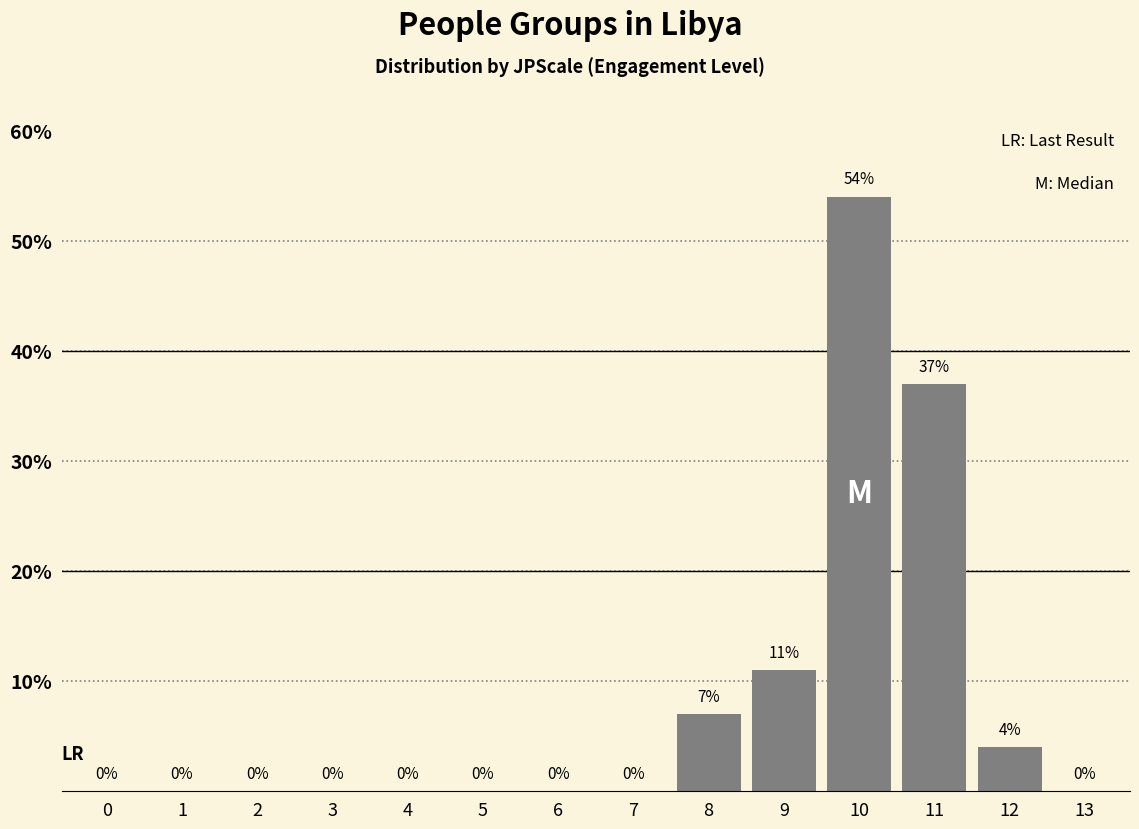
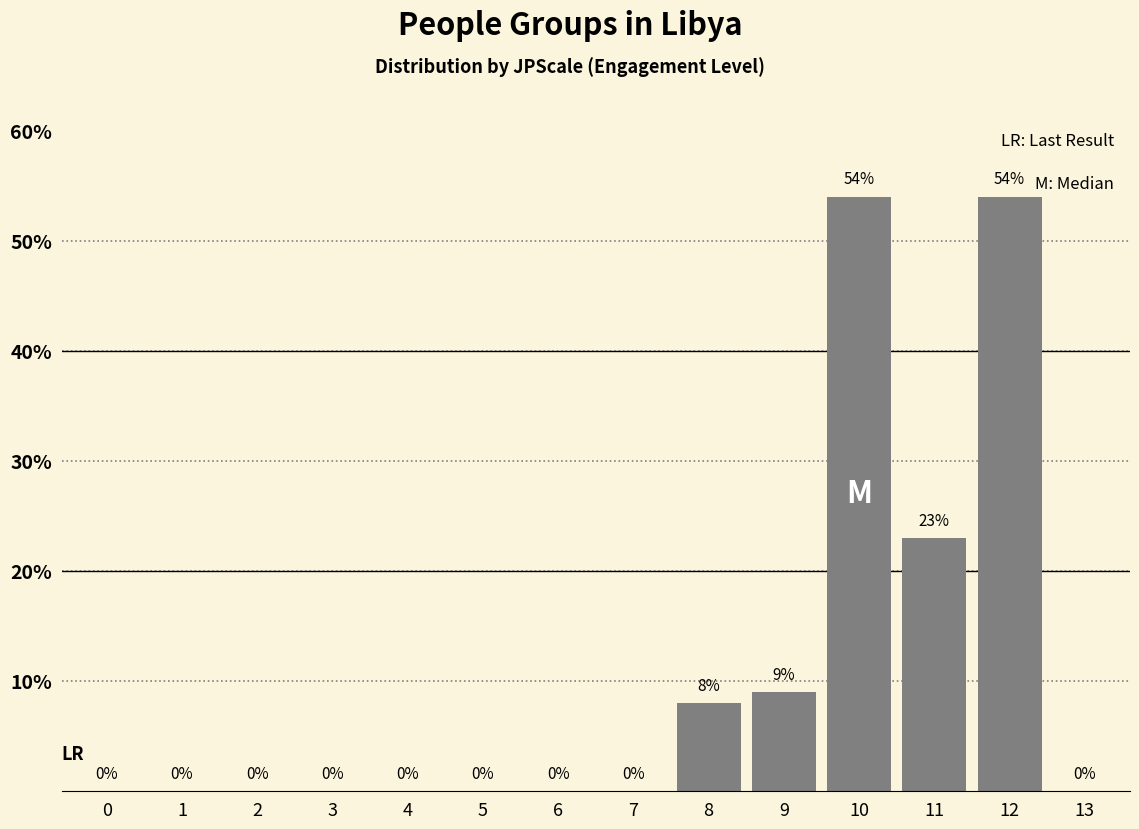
  {
    "0": "0%",
    "1": "0%",
    "2": "0%",
    "3": "0%",
    "4": "0%",
    "5": "0%",
    "6": "0%",
    "7": "0%",
-   "8": "7%",
-   "9": "11%",
+   "8": "8%",
+   "9": "9%",
    "10": "54%",
-   "11": "37%",
-   "12": "4%",
+   "11": "23%",
+   "12": "54%",
    "13": "0%"
  }
